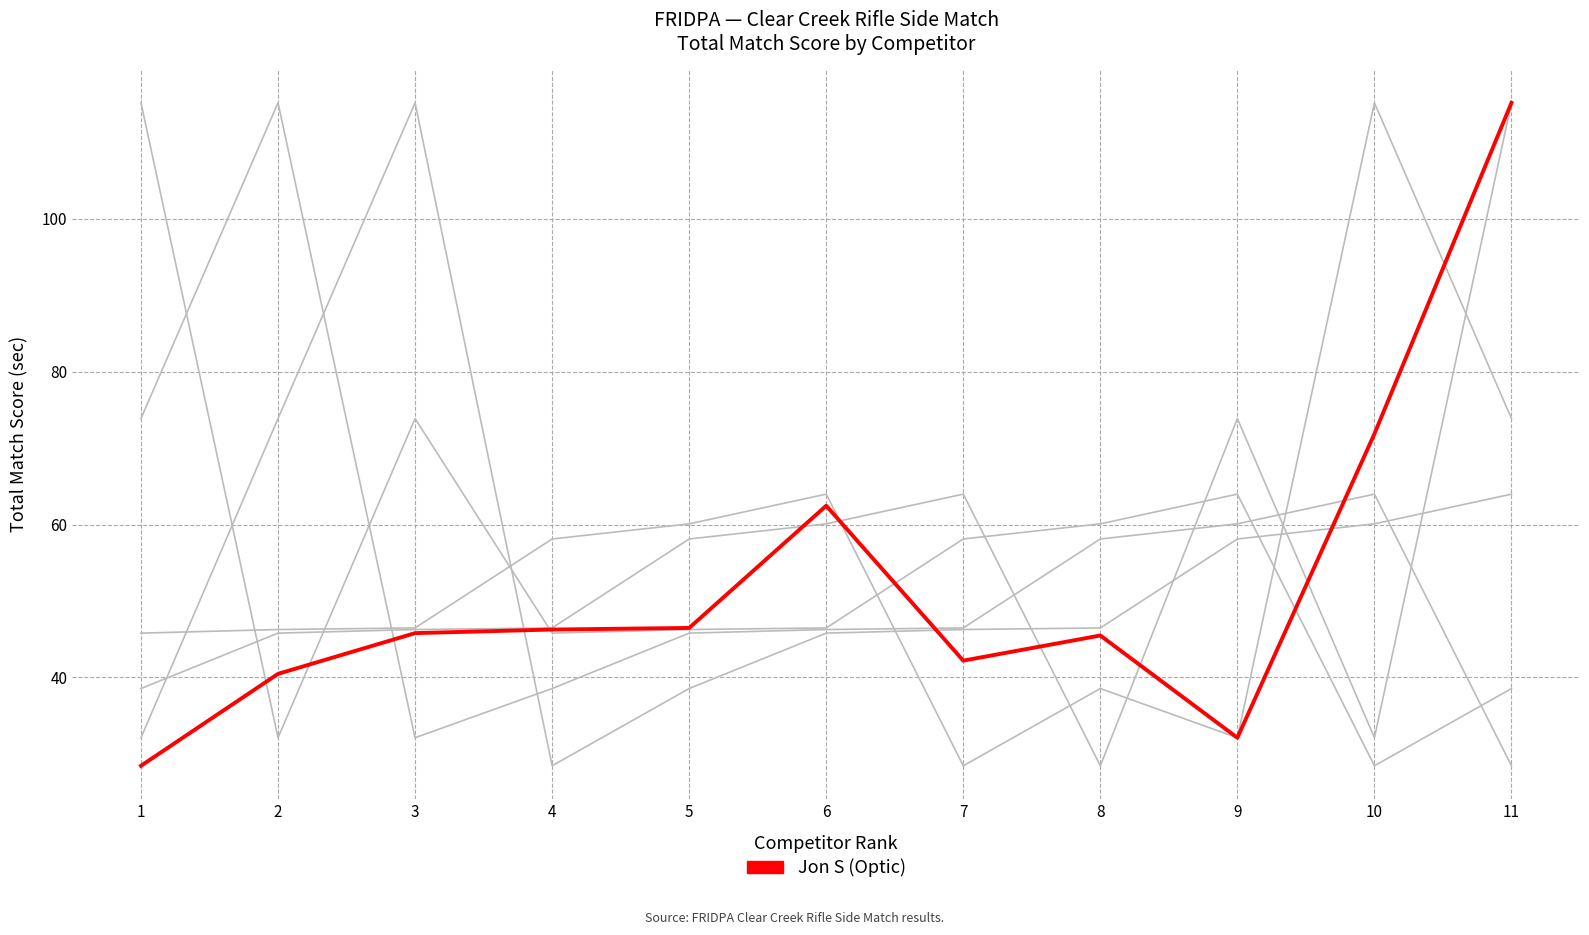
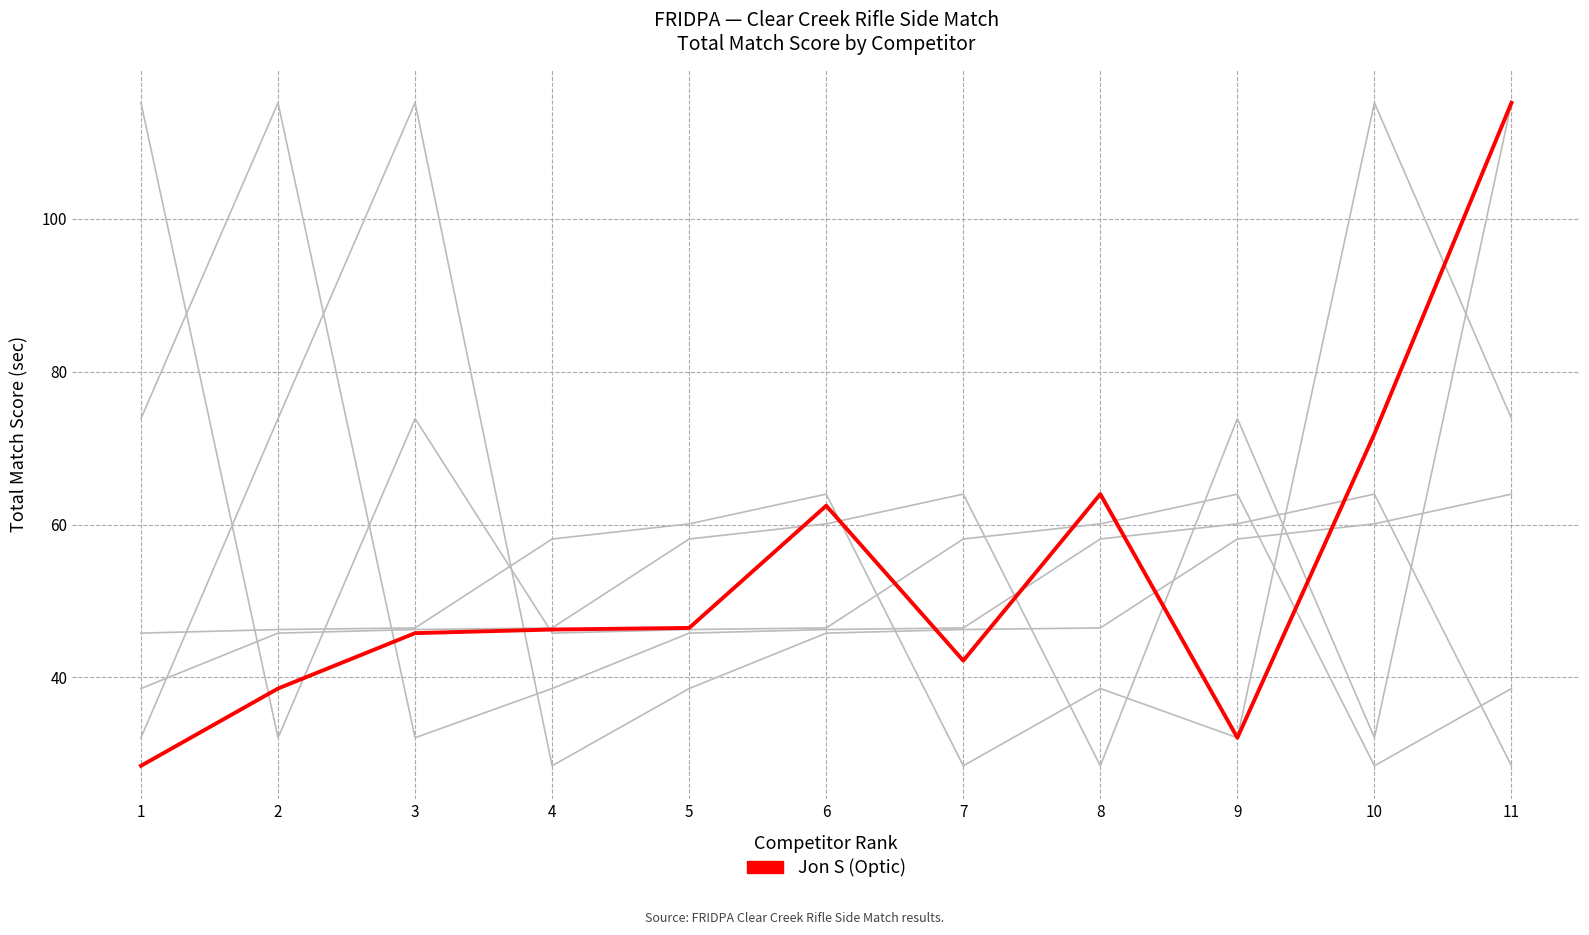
  {
    "Jon S (Optic)": {
      "1": 28,
-     "2": 40,
+     "2": 39,
      "3": 46,
      "6": 62,
      "7": 42,
-     "8": 45,
+     "8": 64,
      "10": 72
    }
  }
